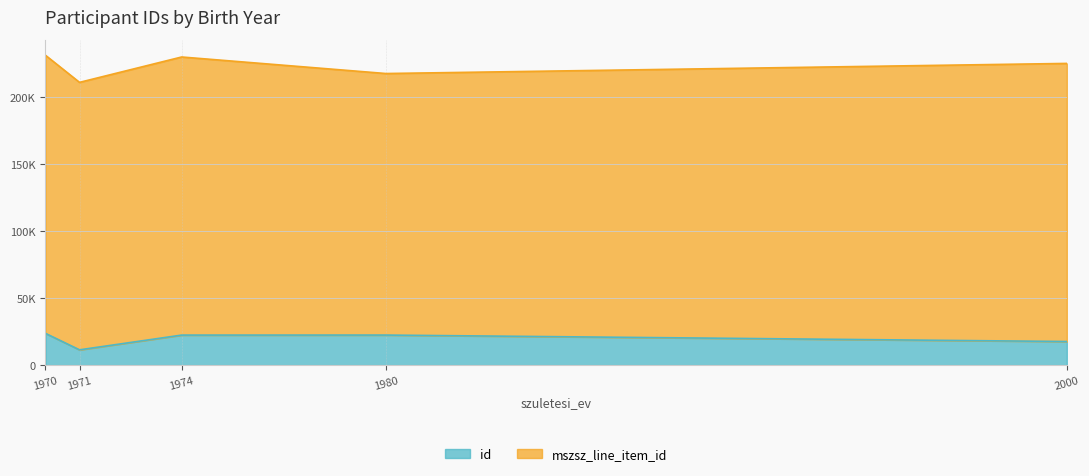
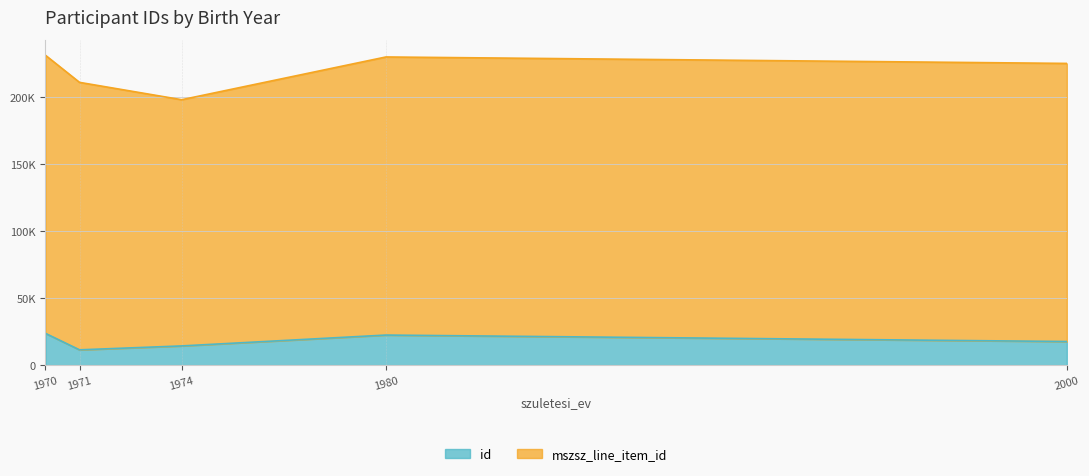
  {
    "id": {
      "1970": 24000,
      "1971": 11000,
-     "1974": 22000,
+     "1974": 14000,
      "1980": 22000,
      "2000": 18000
    },
    "mszsz_line_item_id": {
      "1970": 208000,
      "1971": 200000,
-     "1974": 208000,
-     "1980": 195000,
+     "1974": 184000,
+     "1980": 208000,
      "2000": 208000
    }
  }
